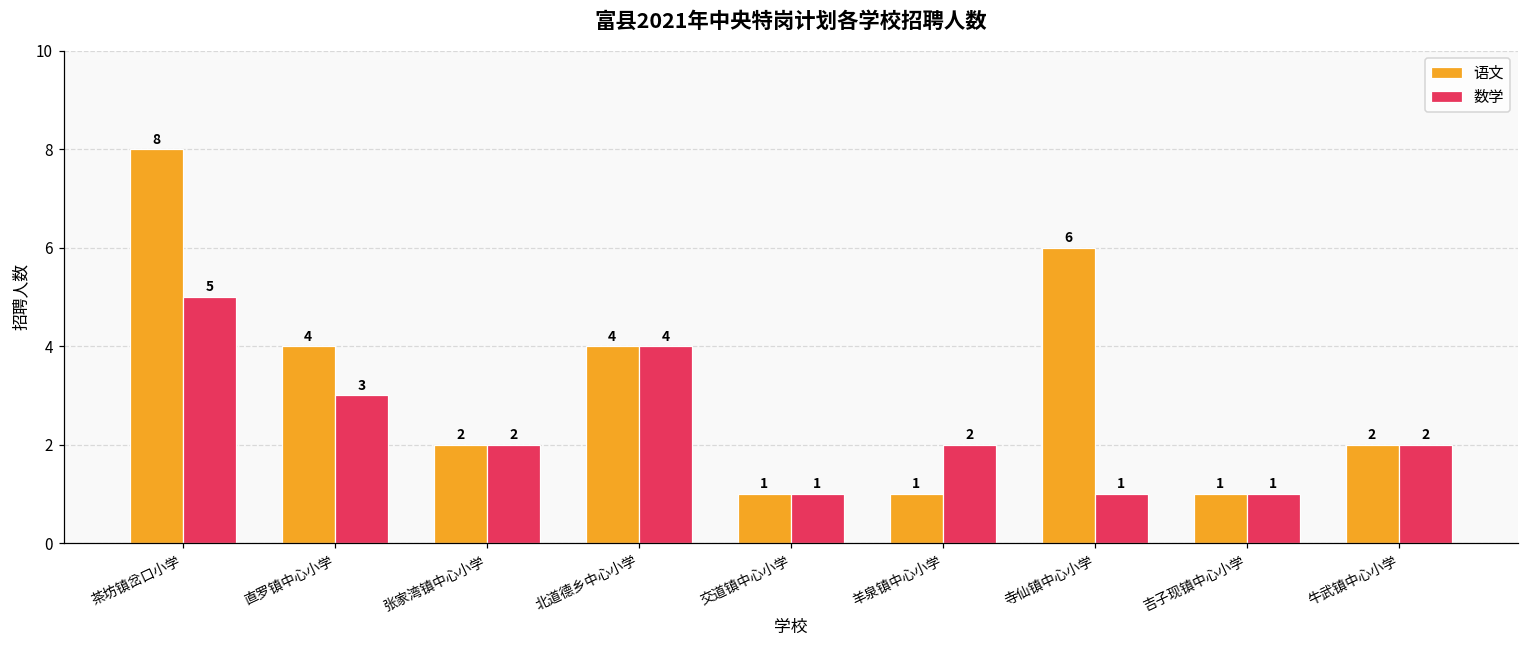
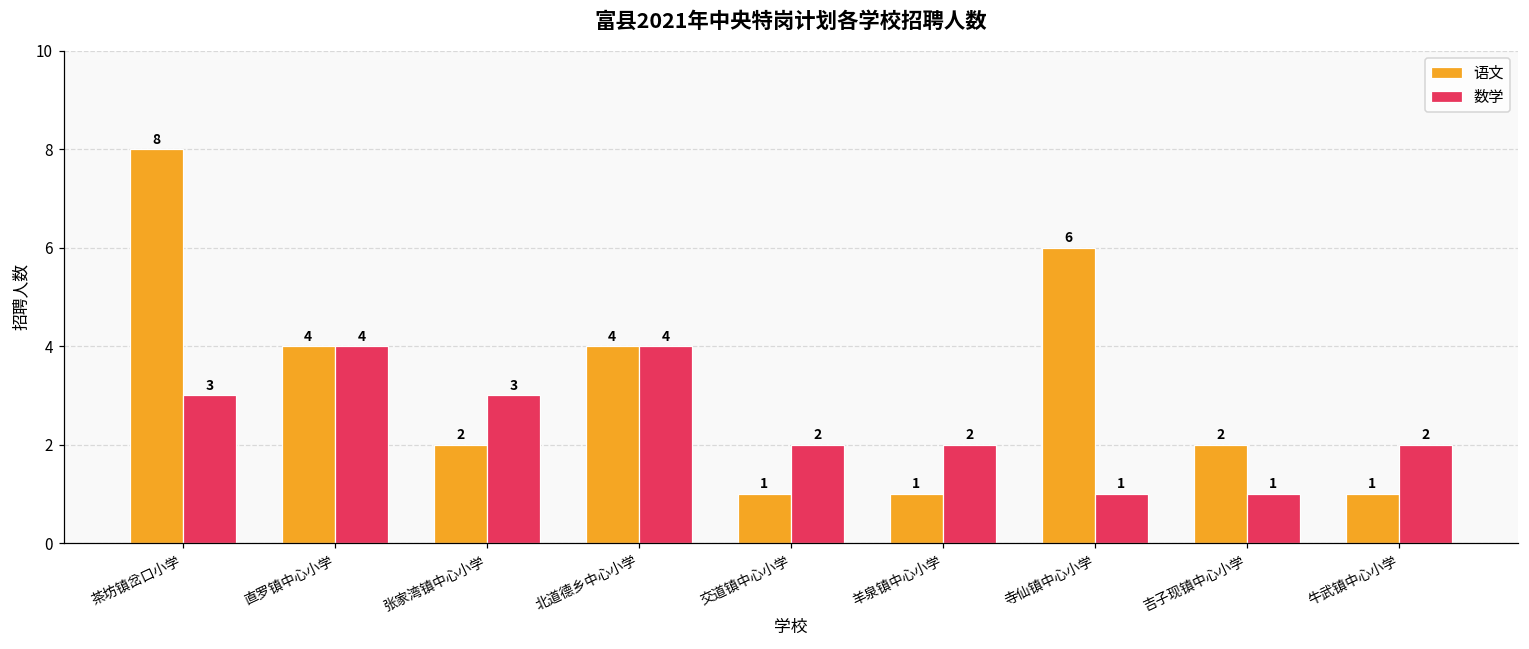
  {
    "语文": {
      "茶坊镇岔口小学": 8,
      "直罗镇中心小学": 4,
      "张家湾镇中心小学": 2,
      "北道德乡中心小学": 4,
      "交道镇中心小学": 1,
      "羊泉镇中心小学": 1,
      "寺仙镇中心小学": 6,
-     "吉子现镇中心小学": 1,
-     "牛武镇中心小学": 2
+     "吉子现镇中心小学": 2,
+     "牛武镇中心小学": 1
    },
    "数学": {
-     "茶坊镇岔口小学": 5,
-     "直罗镇中心小学": 3,
-     "张家湾镇中心小学": 2,
+     "茶坊镇岔口小学": 3,
+     "直罗镇中心小学": 4,
+     "张家湾镇中心小学": 3,
      "北道德乡中心小学": 4,
-     "交道镇中心小学": 1,
+     "交道镇中心小学": 2,
      "羊泉镇中心小学": 2,
      "寺仙镇中心小学": 1,
      "吉子现镇中心小学": 1,
      "牛武镇中心小学": 2
    }
  }
